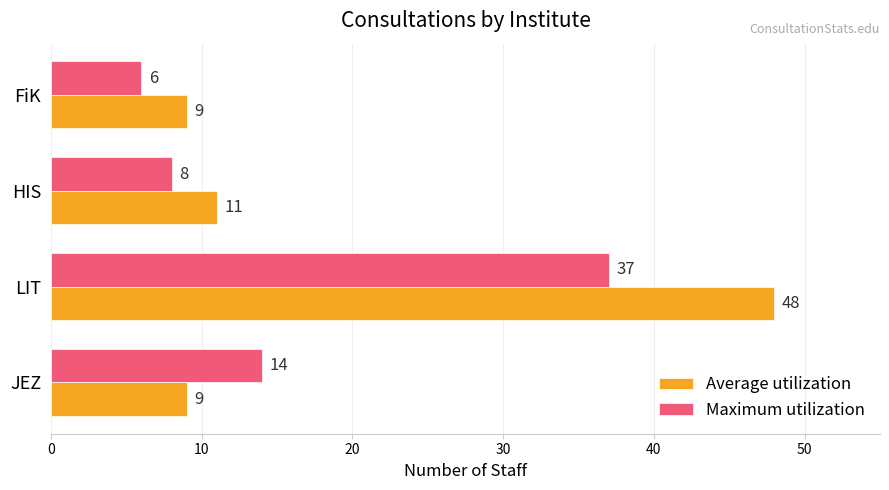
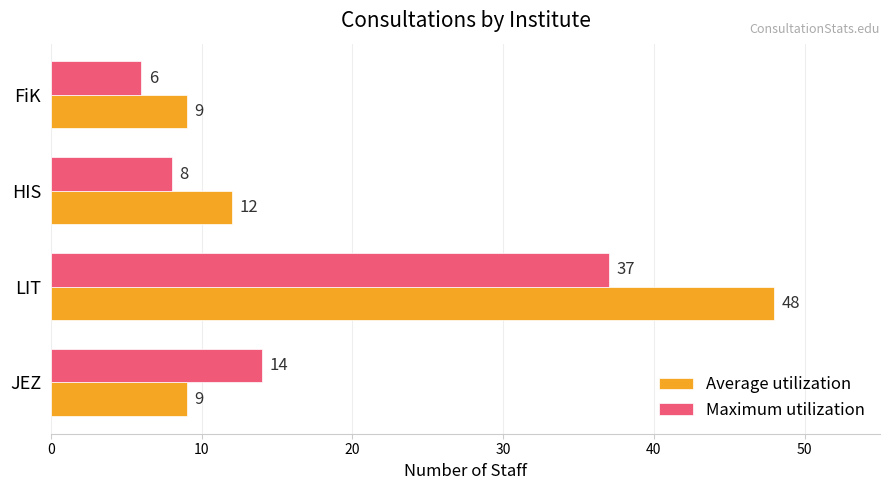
  {
    "Average utilization": {
      "FiK": 9,
-     "HIS": 11,
+     "HIS": 12,
      "LIT": 48,
      "JEZ": 9
    },
    "Maximum utilization": {
      "FiK": 6,
      "HIS": 8,
      "LIT": 37,
      "JEZ": 14
    }
  }
